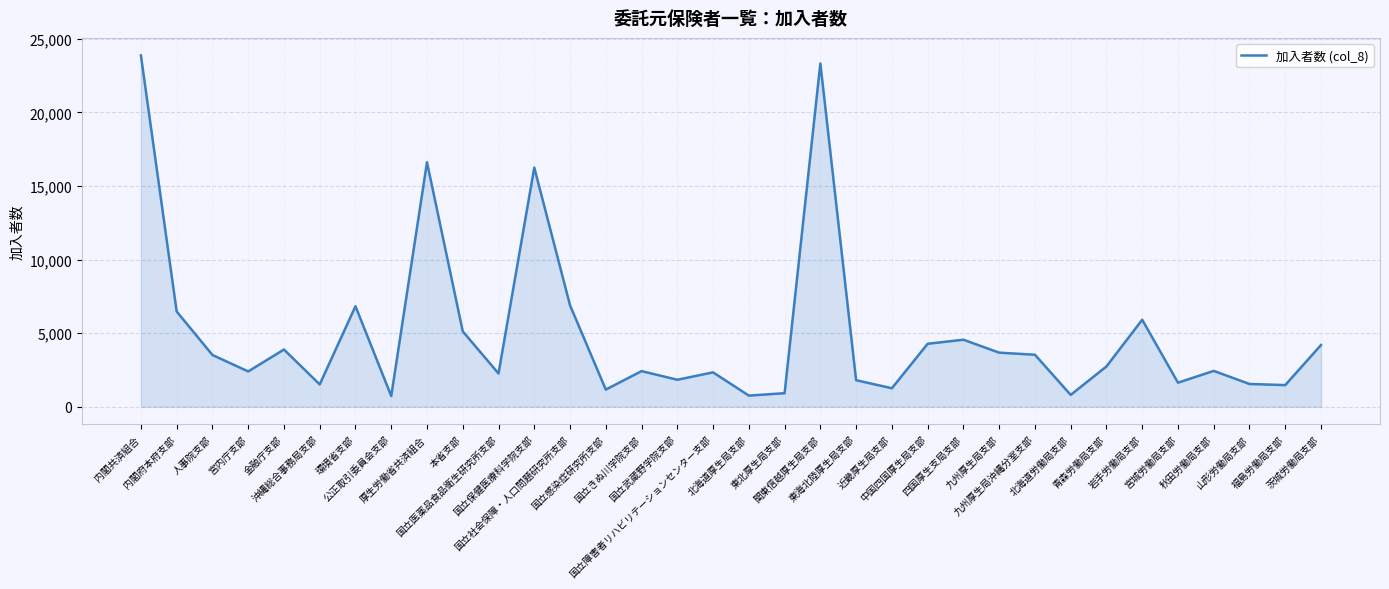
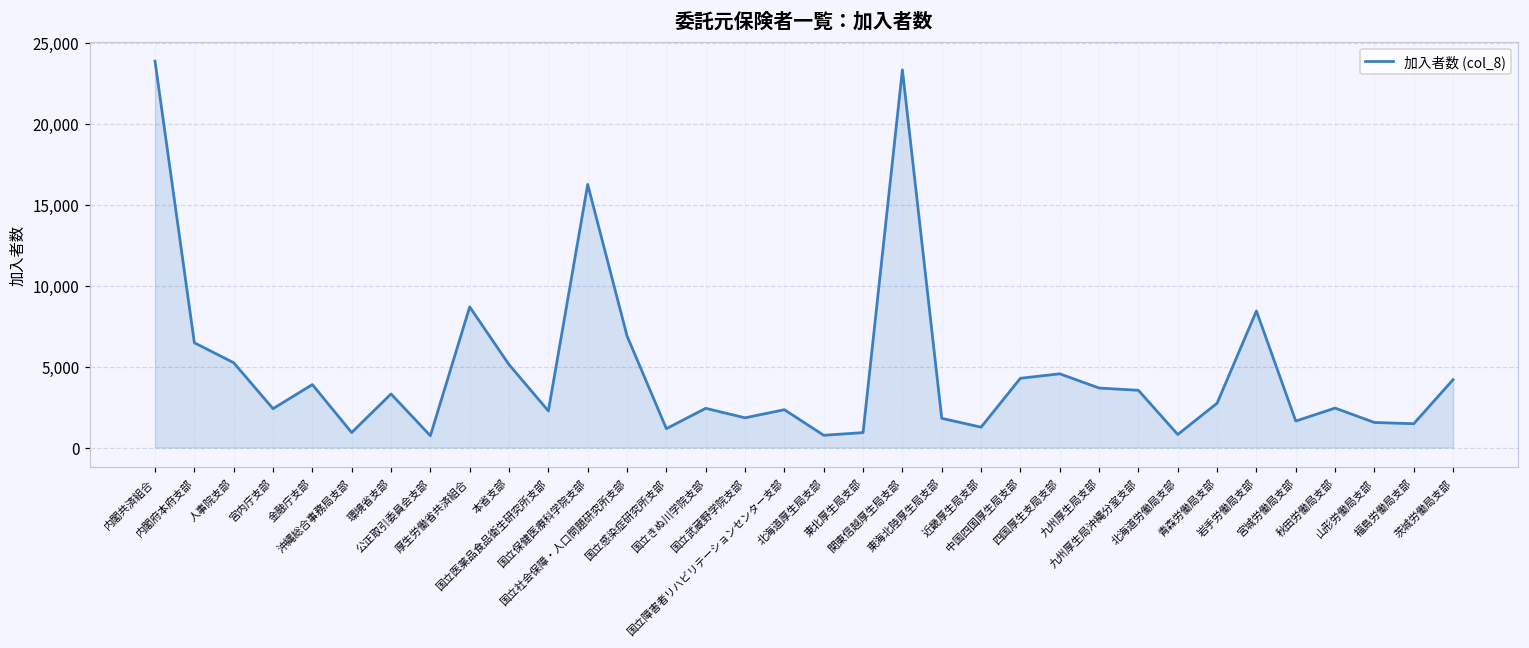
  {
    "内閣共済組合": "23,900",
    "内閣府本府支部": "6,500",
-   "人事院支部": "3,500",
+   "人事院支部": "5,200",
    "宮内庁支部": "2,400",
    "金融庁支部": "3,900",
-   "沖縄総合事務局支部": "1,500",
-   "環境省支部": "6,800",
+   "沖縄総合事務局支部": "900",
+   "環境省支部": "3,300",
    "公正取引委員会支部": "700",
-   "厚生労働省共済組合": "16,600",
+   "厚生労働省共済組合": "8,700",
    "本省支部": "5,100",
    "国立医薬品食品衛生研究所支部": "2,300",
    "国立保健医療科学院支部": "16,200",
    "国立社会保障・人口問題研究所支部": "6,900",
    "国立感染症研究所支部": "1,200",
    "国立きぬ川学院支部": "2,400",
    "国立武蔵野学院支部": "1,800",
    "国立障害者リハビリテーションセンター支部": "2,300",
    "北海道厚生局支部": "800",
    "東北厚生局支部": "900",
    "関東信越厚生局支部": "23,300",
    "東海北陸厚生局支部": "1,800",
    "近畿厚生局支部": "1,300",
    "中国四国厚生局支部": "4,300",
    "四国厚生支局支部": "4,600",
    "九州厚生局支部": "3,700",
    "九州厚生局沖縄分室支部": "3,500",
    "北海道労働局支部": "800",
    "青森労働局支部": "2,700",
-   "岩手労働局支部": "5,900",
+   "岩手労働局支部": "8,400",
    "宮城労働局支部": "1,600",
    "秋田労働局支部": "2,400",
    "山形労働局支部": "1,500",
    "福島労働局支部": "1,500",
    "茨城労働局支部": "4,200"
  }
